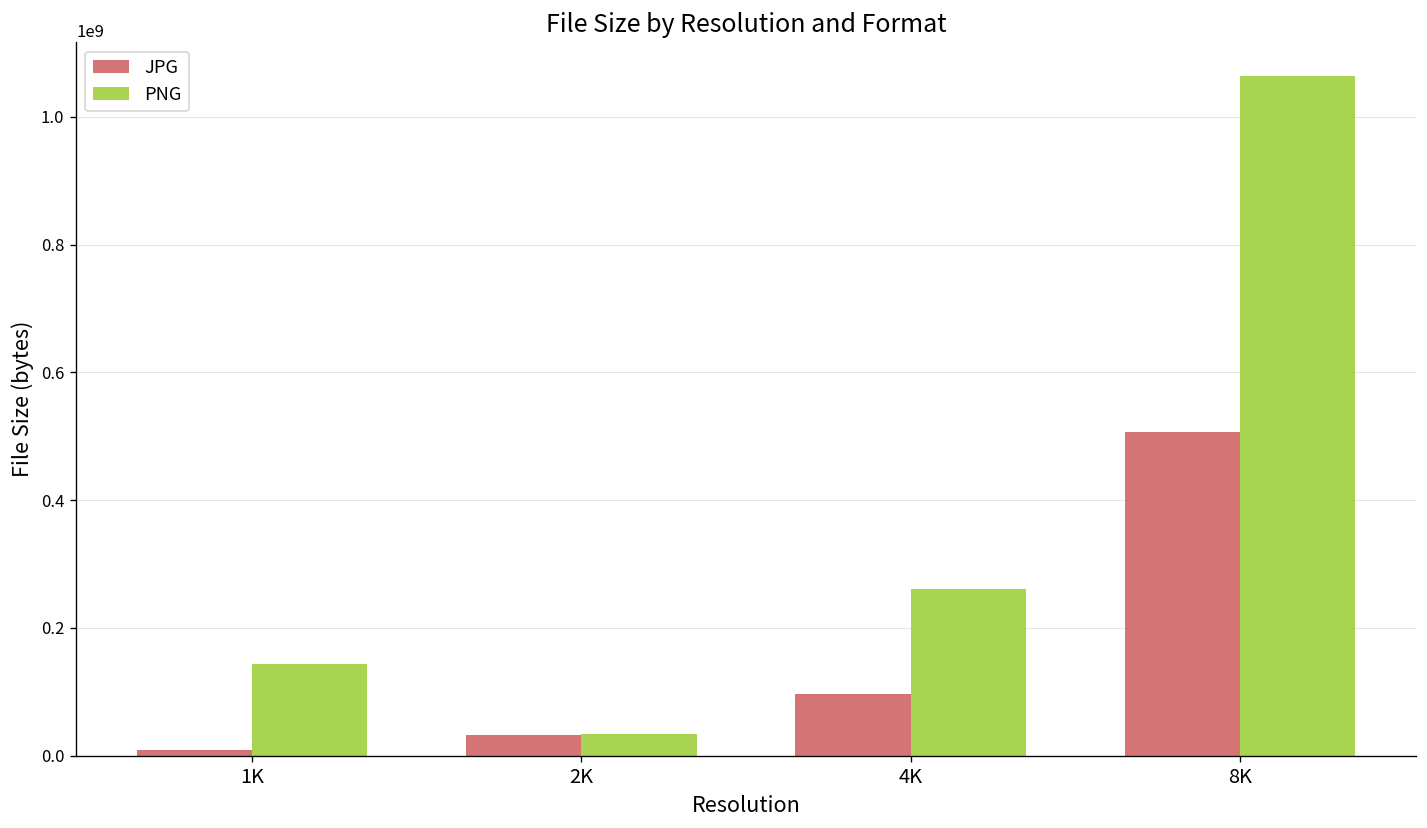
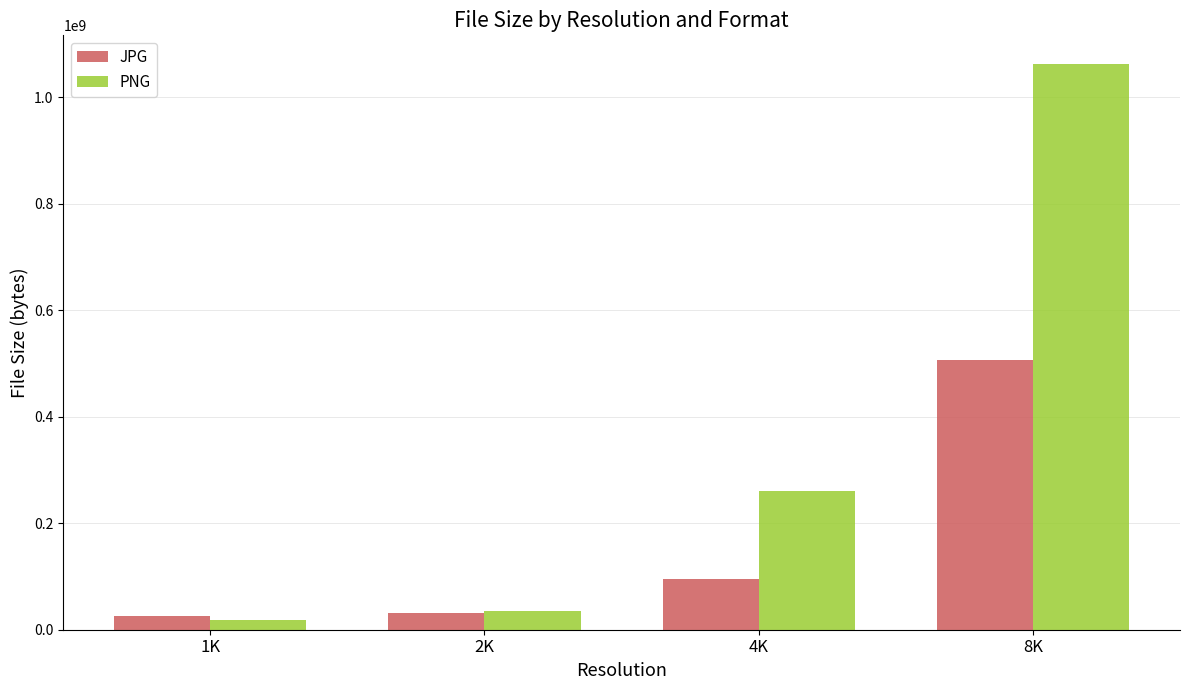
  {
    "JPG": {
-     "1K": 10000000,
+     "1K": 30000000,
      "2K": 30000000,
      "4K": 100000000,
      "8K": 510000000
    },
    "PNG": {
-     "1K": 140000000,
+     "1K": 20000000,
      "2K": 30000000,
      "4K": 260000000,
      "8K": 1060000000
    }
  }
